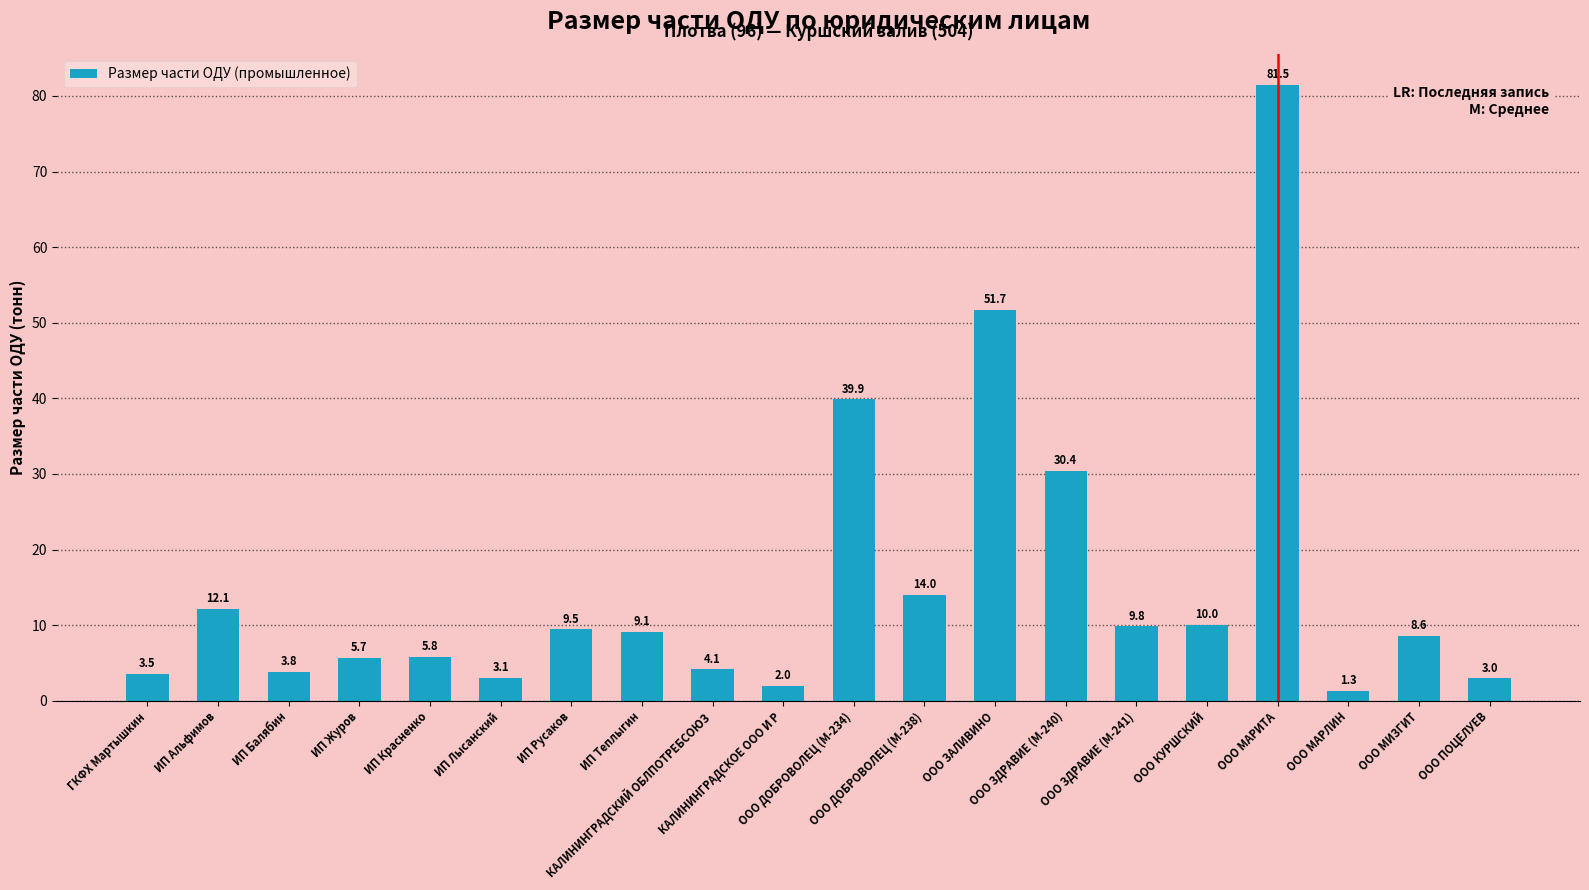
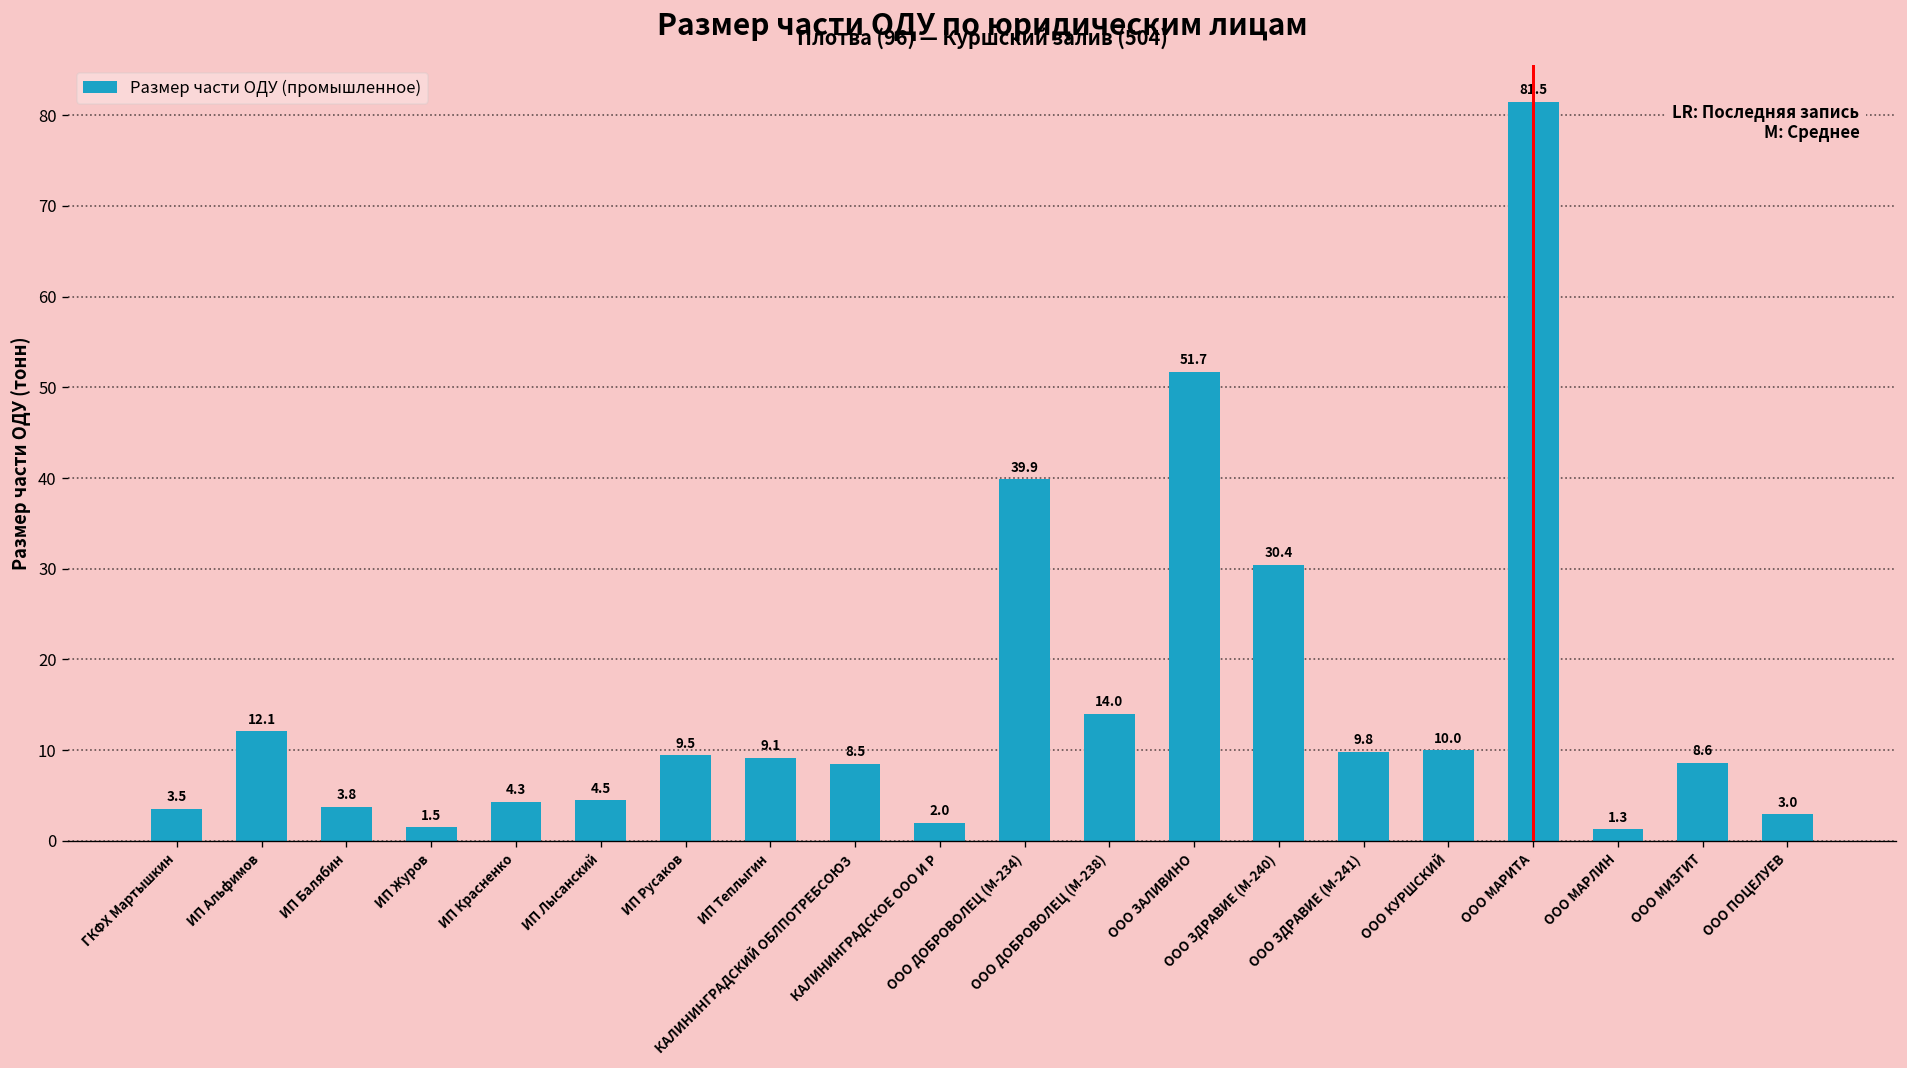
  {
    "ГКФХ Мартышкин": 3.5,
    "ИП Альфимов": 12.1,
    "ИП Балябин": 3.8,
-   "ИП Журов": 5.7,
-   "ИП Красненко": 5.8,
-   "ИП Лысанский": 3.1,
+   "ИП Журов": 1.5,
+   "ИП Красненко": 4.3,
+   "ИП Лысанский": 4.5,
    "ИП Русаков": 9.5,
    "ИП Теплыгин": 9.1,
-   "КАЛИНИНГРАДСКИЙ ОБЛПОТРЕБСОЮЗ": 4.1,
+   "КАЛИНИНГРАДСКИЙ ОБЛПОТРЕБСОЮЗ": 8.5,
    "КАЛИНИНГРАДСКОЕ ООО И Р": 2.0,
    "ООО ДОБРОВОЛЕЦ (М-234)": 39.9,
    "ООО ДОБРОВОЛЕЦ (М-238)": 14.0,
    "ООО ЗАЛИВИНО": 51.7,
    "ООО ЗДРАВИЕ (М-240)": 30.4,
    "ООО ЗДРАВИЕ (М-241)": 9.8,
    "ООО КУРШСКИЙ": 10.0,
    "ООО МАРИТА": 81.5,
    "ООО МАРЛИН": 1.3,
    "ООО МИЗГИТ": 8.6,
    "ООО ПОЦЕЛУЕВ": 3.0
  }
